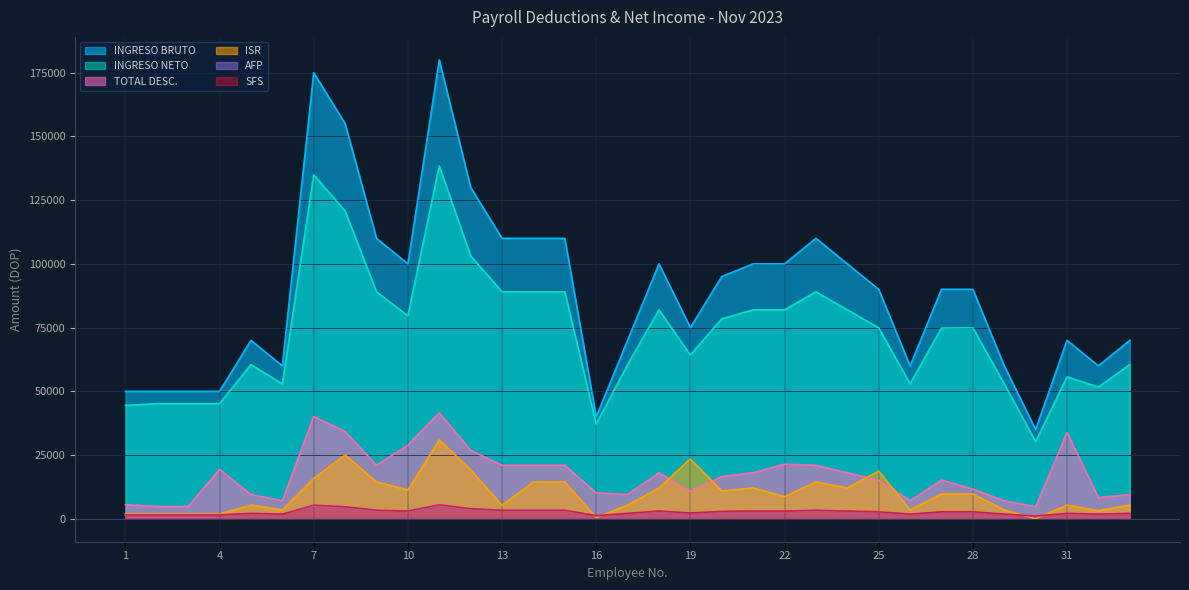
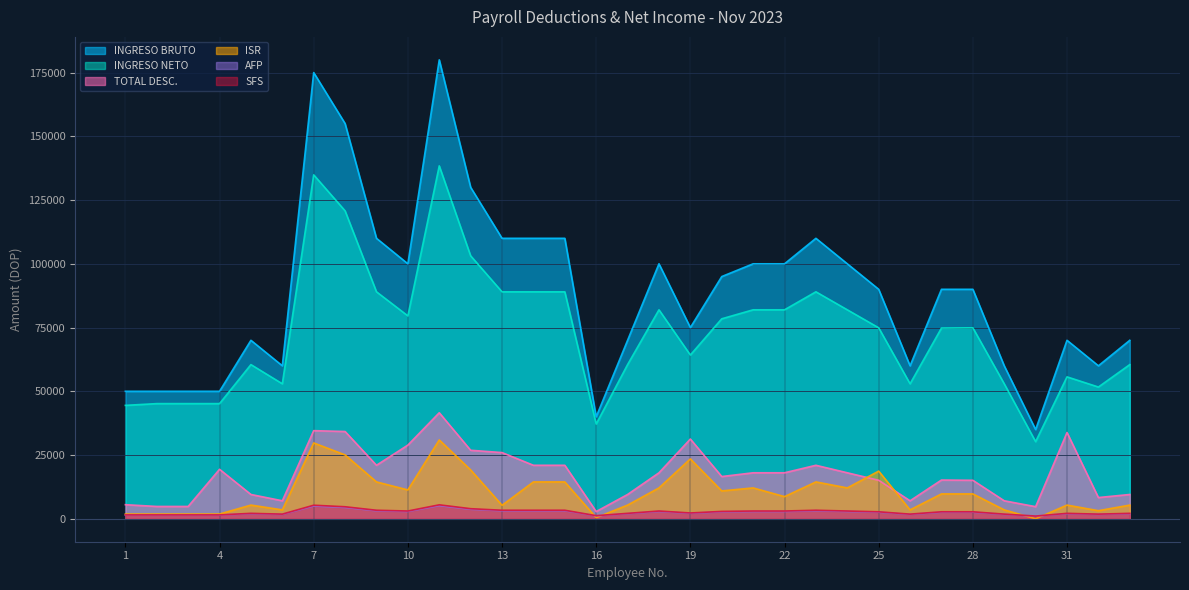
  {
    "TOTAL DESC.": {
      "1": 6000,
      "4": 19000,
-     "7": 40000,
+     "7": 35000,
      "10": 29000,
-     "13": 21000,
-     "16": 10000,
-     "19": 11000,
-     "22": 21000,
+     "13": 26000,
+     "16": 3000,
+     "19": 31000,
+     "22": 18000,
      "25": 15000,
-     "28": 12000,
+     "28": 15000,
      "31": 34000
    },
    "ISR": {
-     "7": 16000,
+     "7": 30000,
      "10": 11000,
      "13": 5000,
      "19": 23000,
      "22": 9000,
      "25": 19000,
      "28": 10000,
      "31": 5000
    }
  }
